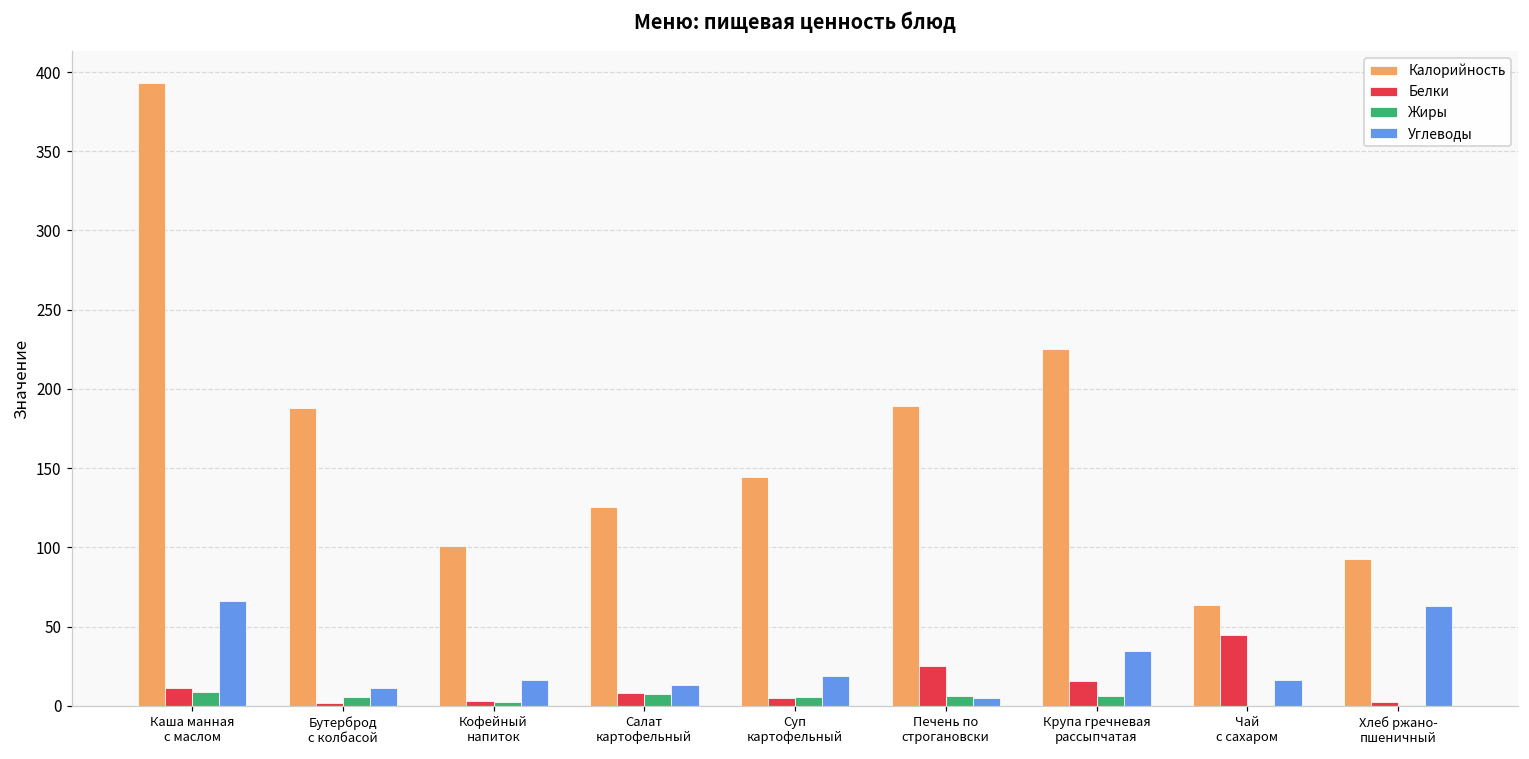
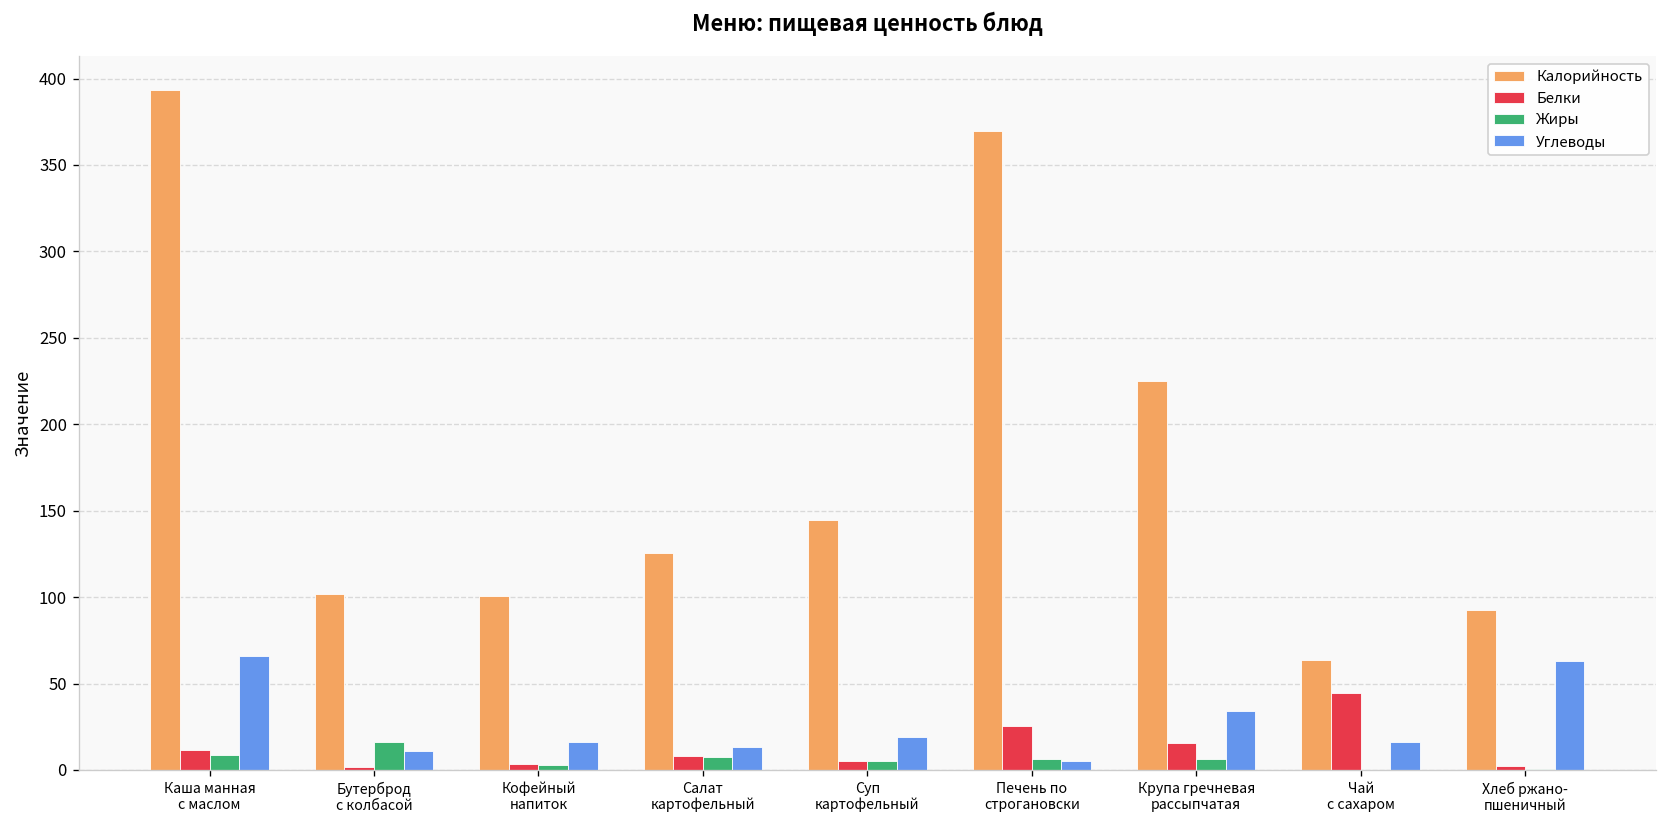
  {
    "Калорийность": {
      "Каша манная с маслом": 393,
-     "Бутерброд с колбасой": 188,
+     "Бутерброд с колбасой": 102,
      "Кофейный напиток": 101,
      "Салат картофельный": 126,
      "Суп картофельный": 145,
-     "Печень по строгановски": 189,
+     "Печень по строгановски": 370,
      "Крупа гречневая рассыпчатая": 225,
      "Чай с сахаром": 64,
      "Хлеб ржано- пшеничный": 93
    },
    "Белки": {
      "Каша манная с маслом": 12,
      "Бутерброд с колбасой": 2,
      "Кофейный напиток": 3,
      "Салат картофельный": 8,
      "Суп картофельный": 5,
      "Печень по строгановски": 25,
      "Крупа гречневая рассыпчатая": 16,
      "Чай с сахаром": 44,
      "Хлеб ржано- пшеничный": 2
    },
    "Жиры": {
      "Каша манная с маслом": 9,
-     "Бутерброд с колбасой": 6,
+     "Бутерброд с колбасой": 16,
      "Кофейный напиток": 3,
      "Салат картофельный": 7,
      "Суп картофельный": 5,
      "Печень по строгановски": 6,
      "Крупа гречневая рассыпчатая": 6,
      "Чай с сахаром": 0
    },
    "Углеводы": {
      "Каша манная с маслом": 66,
      "Бутерброд с колбасой": 11,
      "Кофейный напиток": 16,
      "Салат картофельный": 13,
      "Суп картофельный": 19,
      "Печень по строгановски": 5,
      "Крупа гречневая рассыпчатая": 34,
      "Чай с сахаром": 16,
      "Хлеб ржано- пшеничный": 63
    }
  }
